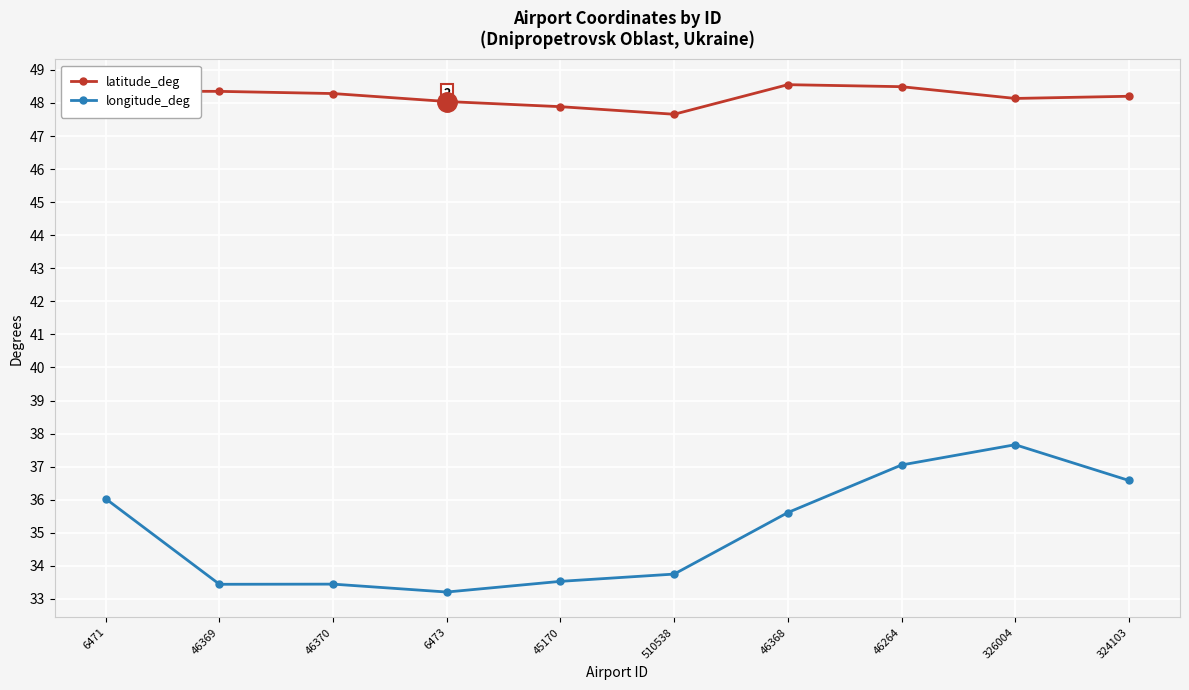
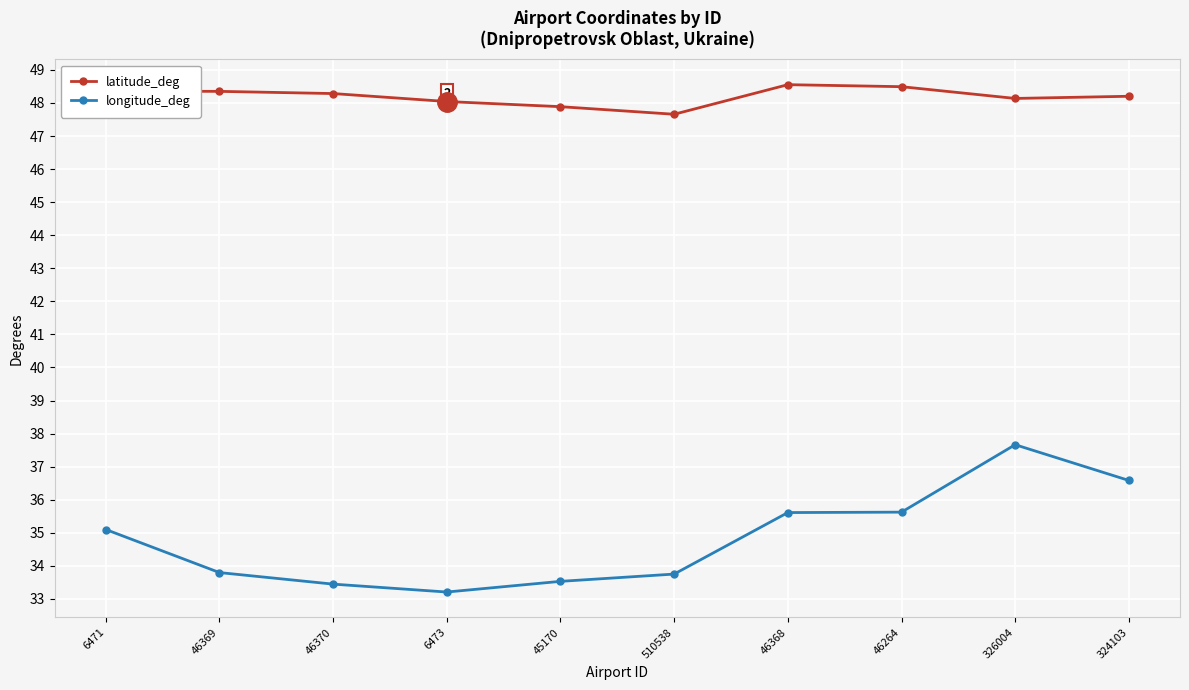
  {
    "longitude_deg": {
-     "6471": 36.0,
-     "46369": 33.4,
+     "6471": 35.1,
+     "46369": 33.8,
      "46370": 33.4,
      "6473": 33.2,
      "45170": 33.5,
      "510538": 33.8,
      "46368": 35.6,
-     "46264": 37.1,
+     "46264": 35.6,
      "326004": 37.7,
      "324103": 36.6
    }
  }
